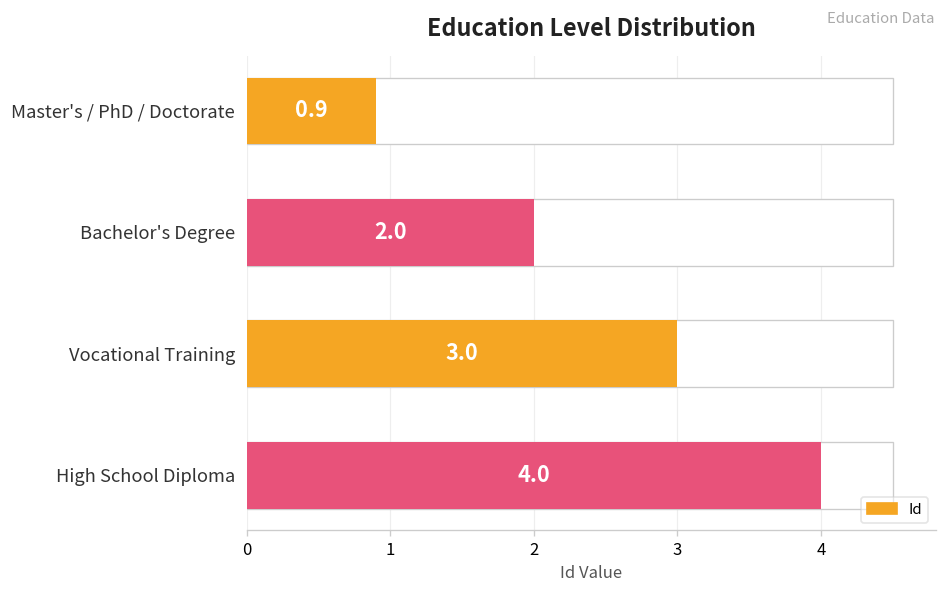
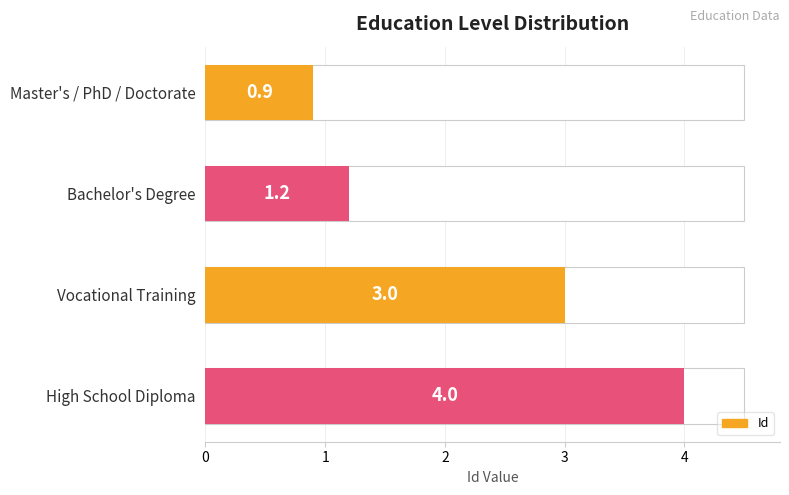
  {
    "Id": {
-     "Bachelor's Degree": 2.0
+     "Bachelor's Degree": 1.2
    }
  }
